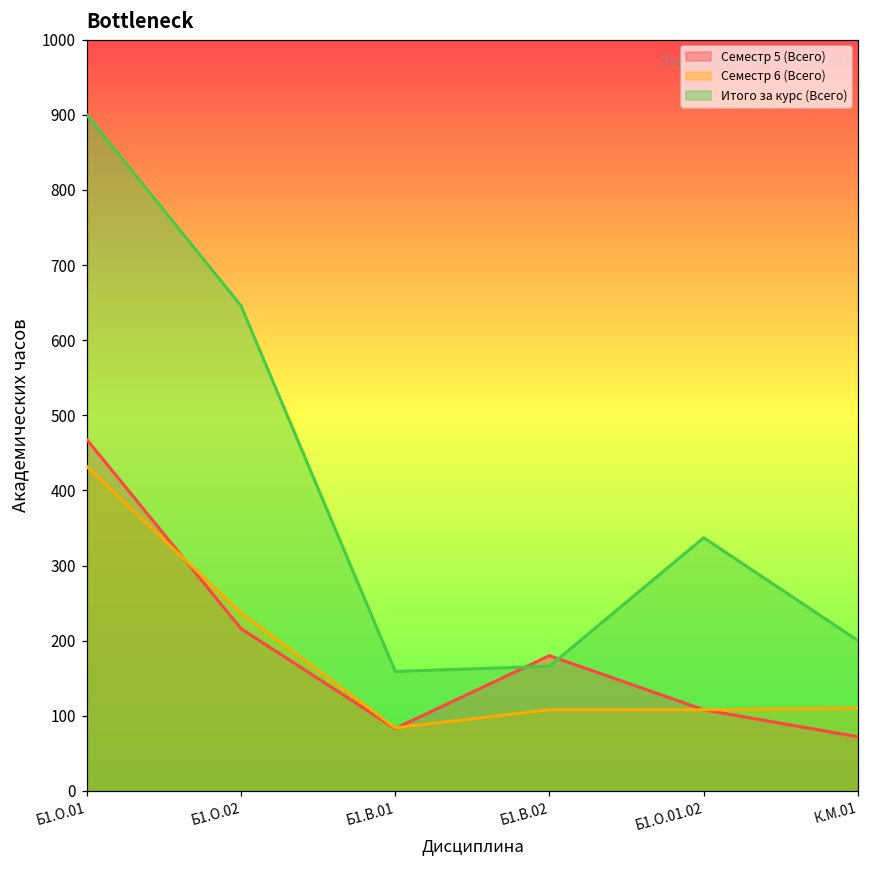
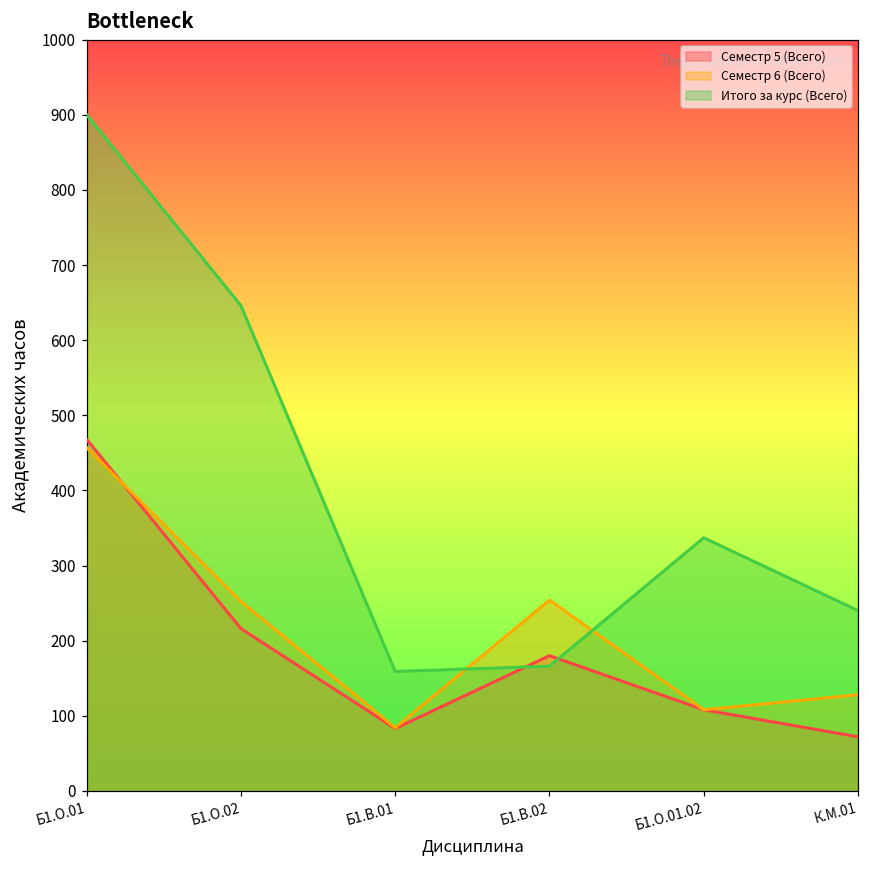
  {
    "Семестр 5 (Всего)": {
      "Б1.О.01": 470,
      "Б1.О.02": 220,
      "Б1.В.02": 180,
      "К.М.01": 70
    },
    "Семестр 6 (Всего)": {
-     "Б1.О.01": 430,
-     "Б1.О.02": 240,
-     "Б1.В.02": 110,
-     "К.М.01": 110
+     "Б1.О.01": 460,
+     "Б1.О.02": 250,
+     "Б1.В.02": 250,
+     "К.М.01": 130
    },
    "Итого за курс (Всего)": {
      "Б1.О.01": 900,
      "Б1.О.02": 650,
      "Б1.В.01": 160,
      "Б1.В.02": 170,
      "Б1.О.01.02": 340,
-     "К.М.01": 200
+     "К.М.01": 240
    }
  }
